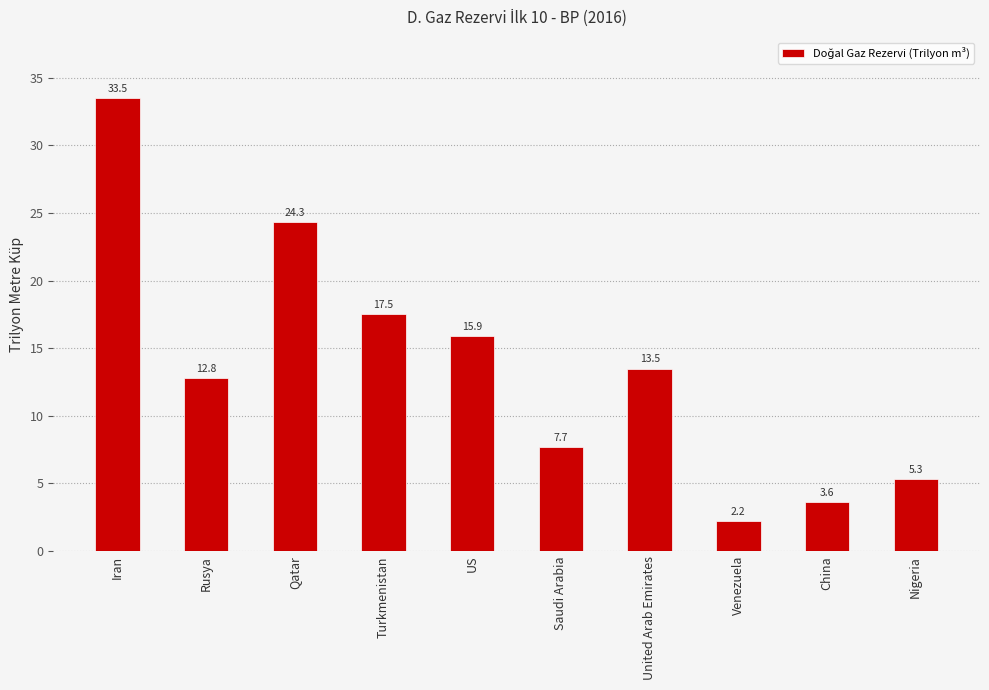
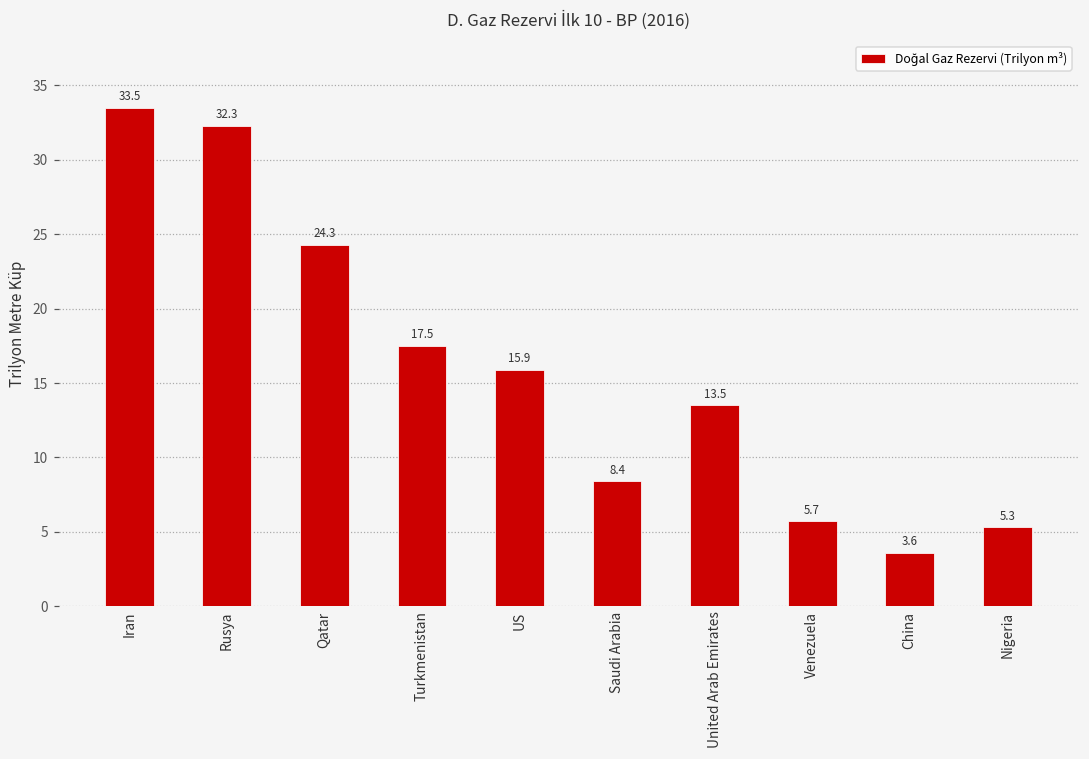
  {
    "Iran": 33.5,
-   "Rusya": 12.8,
+   "Rusya": 32.3,
    "Qatar": 24.3,
    "Turkmenistan": 17.5,
    "US": 15.9,
-   "Saudi Arabia": 7.7,
+   "Saudi Arabia": 8.4,
    "United Arab Emirates": 13.5,
-   "Venezuela": 2.2,
+   "Venezuela": 5.7,
    "China": 3.6,
    "Nigeria": 5.3
  }
